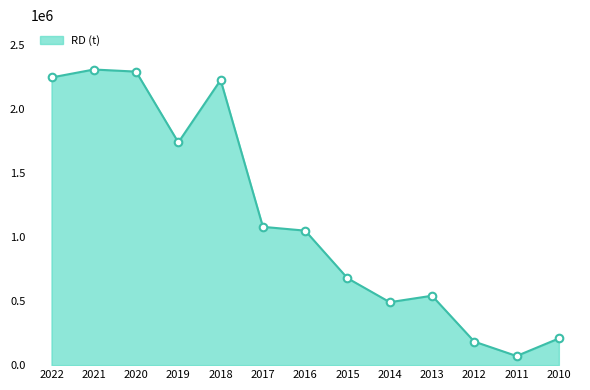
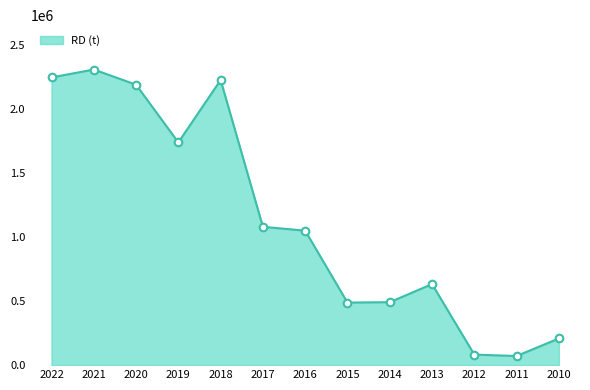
  {
    "2022": 2250000,
    "2021": 2310000,
-   "2020": 2290000,
+   "2020": 2190000,
    "2019": 1740000,
    "2018": 2230000,
    "2017": 1080000,
    "2016": 1050000,
-   "2015": 680000,
+   "2015": 490000,
    "2014": 490000,
-   "2013": 540000,
-   "2012": 180000,
+   "2013": 630000,
+   "2012": 80000,
    "2011": 70000,
    "2010": 210000
  }
